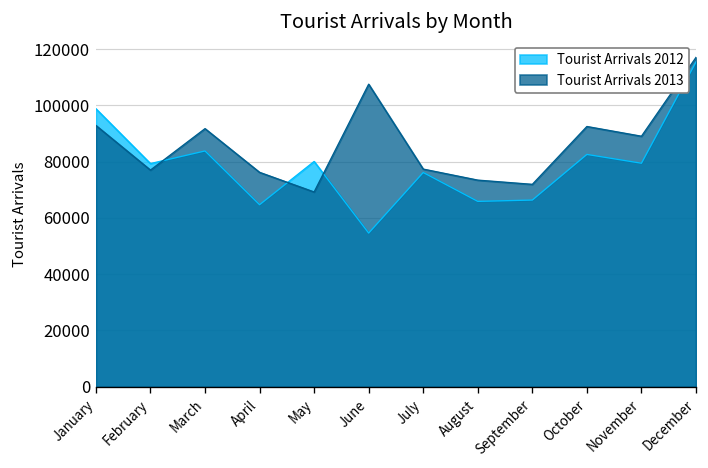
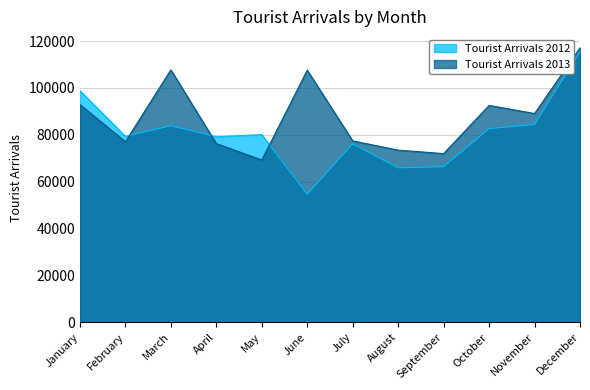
  {
    "Tourist Arrivals 2012": {
      "January": 99000,
      "February": 79000,
      "March": 84000,
-     "April": 65000,
+     "April": 79000,
      "May": 80000,
      "June": 55000,
      "July": 76000,
      "August": 66000,
      "September": 66000,
      "October": 83000,
-     "November": 79000,
+     "November": 84000,
      "December": 115000
    },
    "Tourist Arrivals 2013": {
      "January": 93000,
      "February": 77000,
-     "March": 92000,
+     "March": 108000,
      "April": 76000,
      "May": 69000,
      "June": 108000,
      "July": 77000,
      "August": 73000,
      "September": 72000,
      "October": 93000,
      "November": 89000,
      "December": 117000
    }
  }
